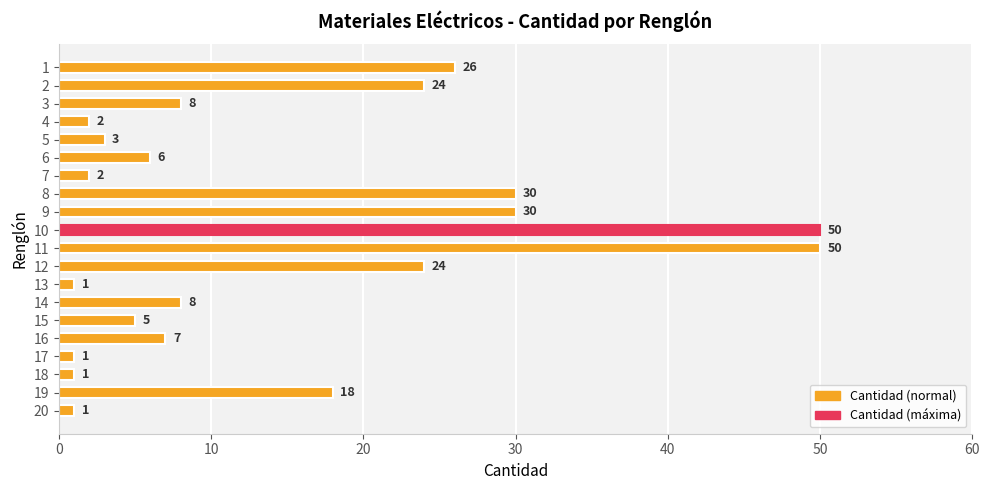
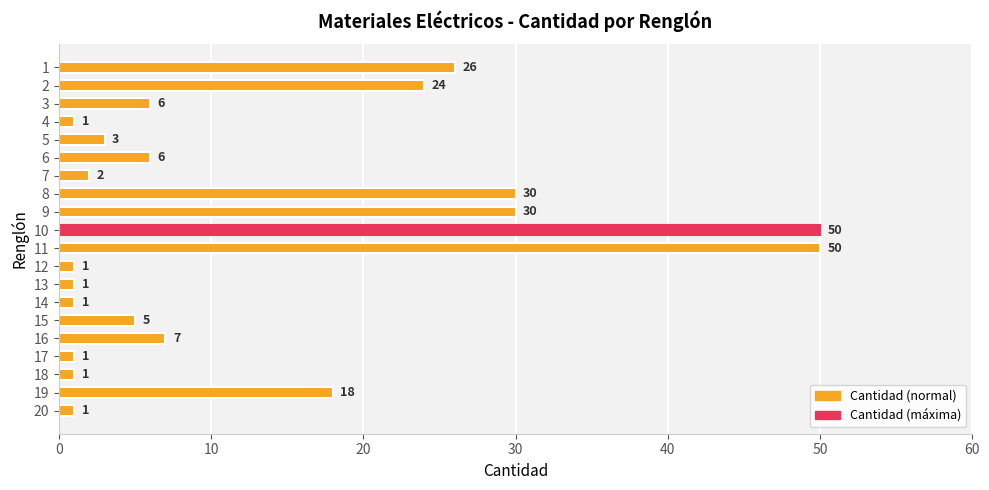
  {
    "1": 26,
    "2": 24,
-   "3": 8,
-   "4": 2,
+   "3": 6,
+   "4": 1,
    "5": 3,
    "6": 6,
    "7": 2,
    "8": 30,
    "9": 30,
    "10": 50,
    "11": 50,
-   "12": 24,
+   "12": 1,
    "13": 1,
-   "14": 8,
+   "14": 1,
    "15": 5,
    "16": 7,
    "17": 1,
    "18": 1,
    "19": 18,
    "20": 1
  }
